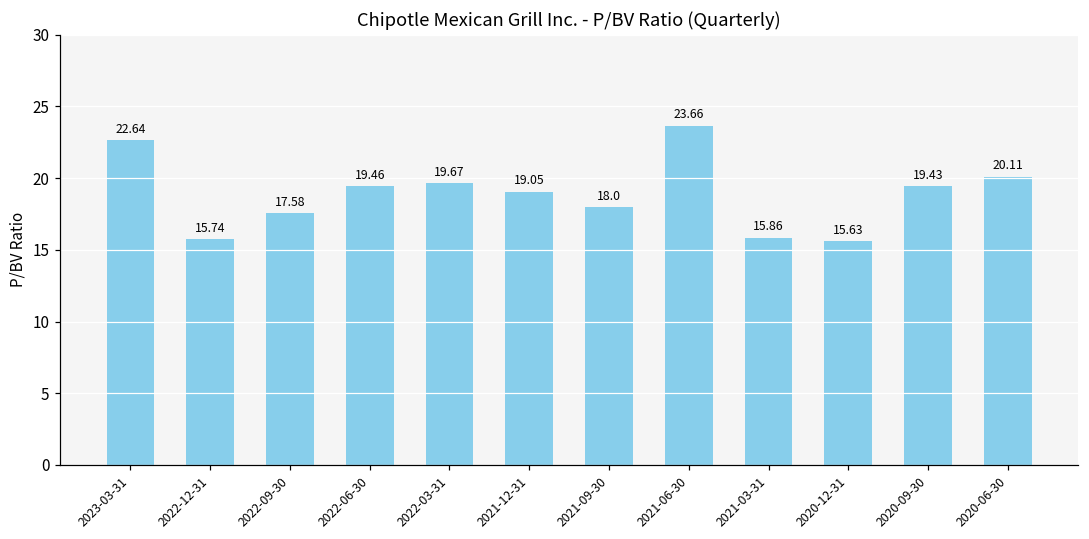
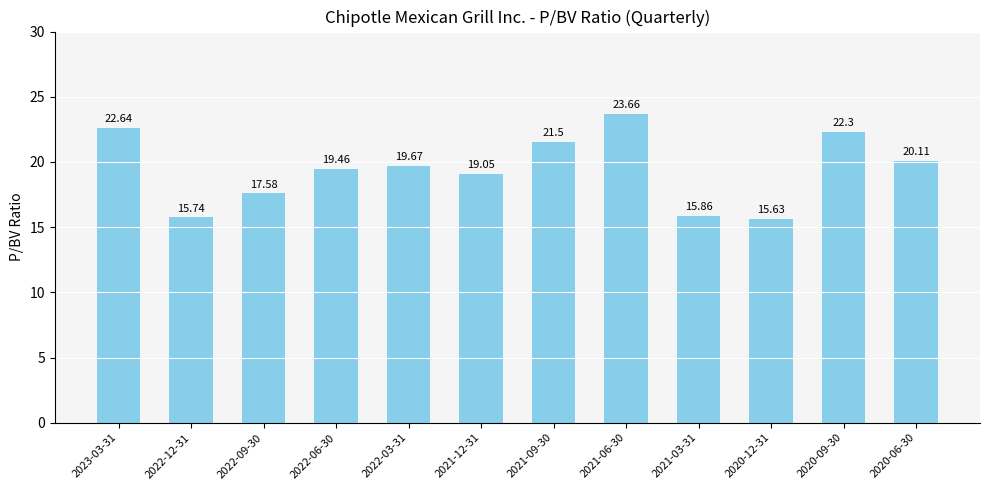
  {
    "2023-03-31": 22.64,
    "2022-12-31": 15.74,
    "2022-09-30": 17.58,
    "2022-06-30": 19.46,
    "2022-03-31": 19.67,
    "2021-12-31": 19.05,
-   "2021-09-30": 18.0,
+   "2021-09-30": 21.5,
    "2021-06-30": 23.66,
    "2021-03-31": 15.86,
    "2020-12-31": 15.63,
-   "2020-09-30": 19.43,
+   "2020-09-30": 22.3,
    "2020-06-30": 20.11
  }
